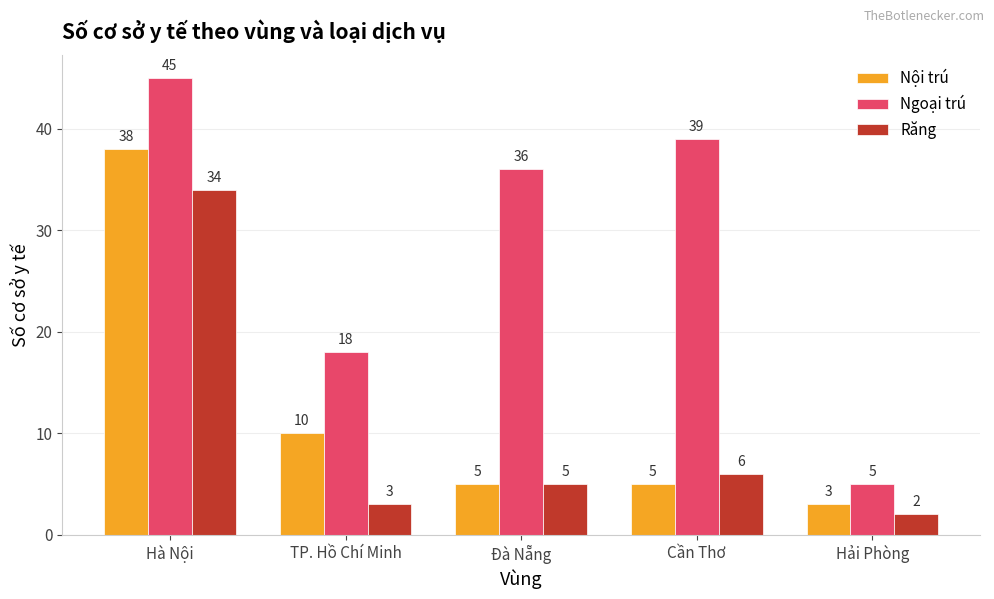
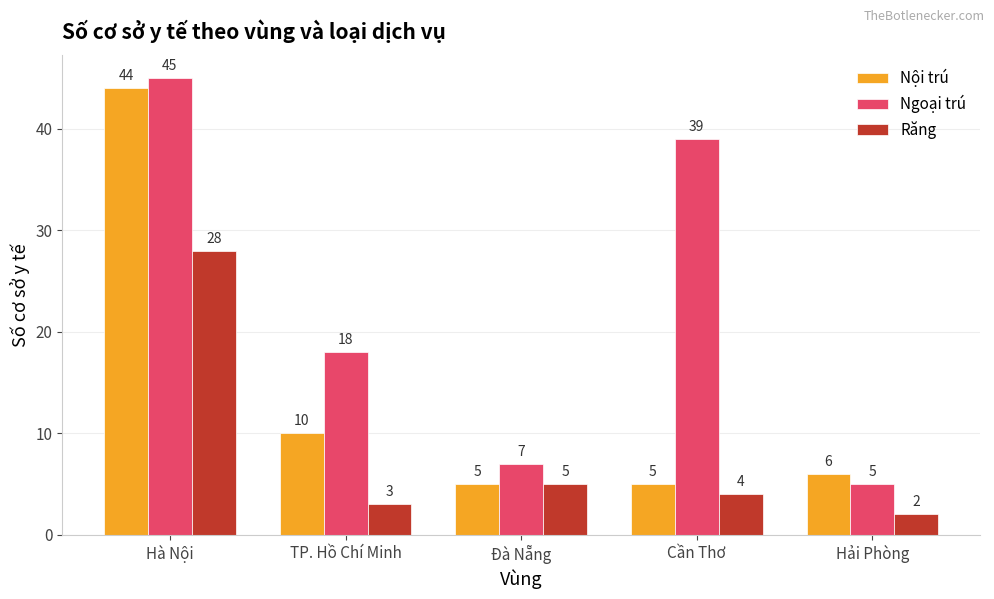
  {
    "Nội trú": {
-     "Hà Nội": 38,
+     "Hà Nội": 44,
      "TP. Hồ Chí Minh": 10,
      "Đà Nẵng": 5,
      "Cần Thơ": 5,
-     "Hải Phòng": 3
+     "Hải Phòng": 6
    },
    "Ngoại trú": {
      "Hà Nội": 45,
      "TP. Hồ Chí Minh": 18,
-     "Đà Nẵng": 36,
+     "Đà Nẵng": 7,
      "Cần Thơ": 39,
      "Hải Phòng": 5
    },
    "Răng": {
-     "Hà Nội": 34,
+     "Hà Nội": 28,
      "TP. Hồ Chí Minh": 3,
      "Đà Nẵng": 5,
-     "Cần Thơ": 6,
+     "Cần Thơ": 4,
      "Hải Phòng": 2
    }
  }
